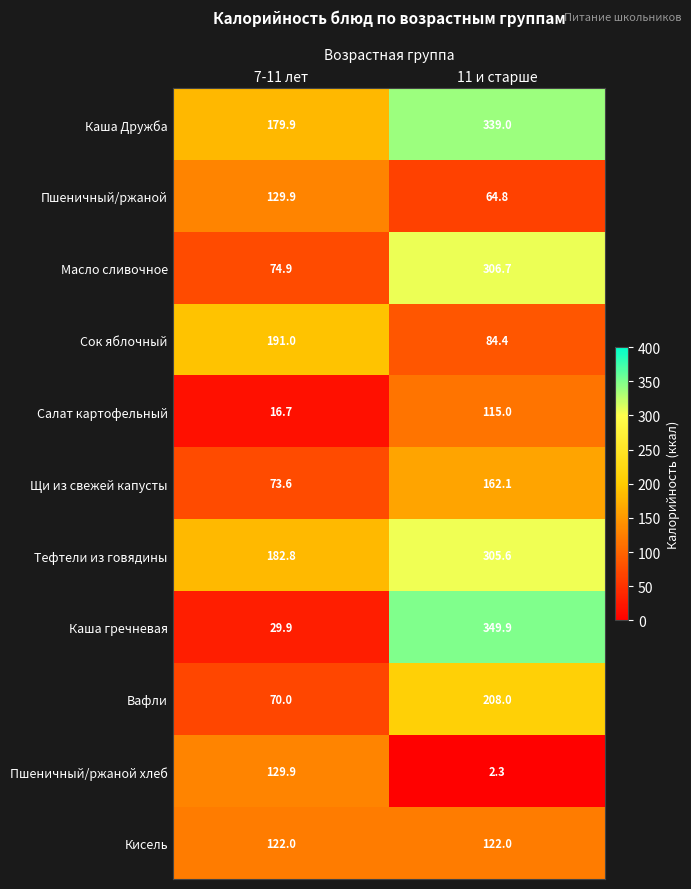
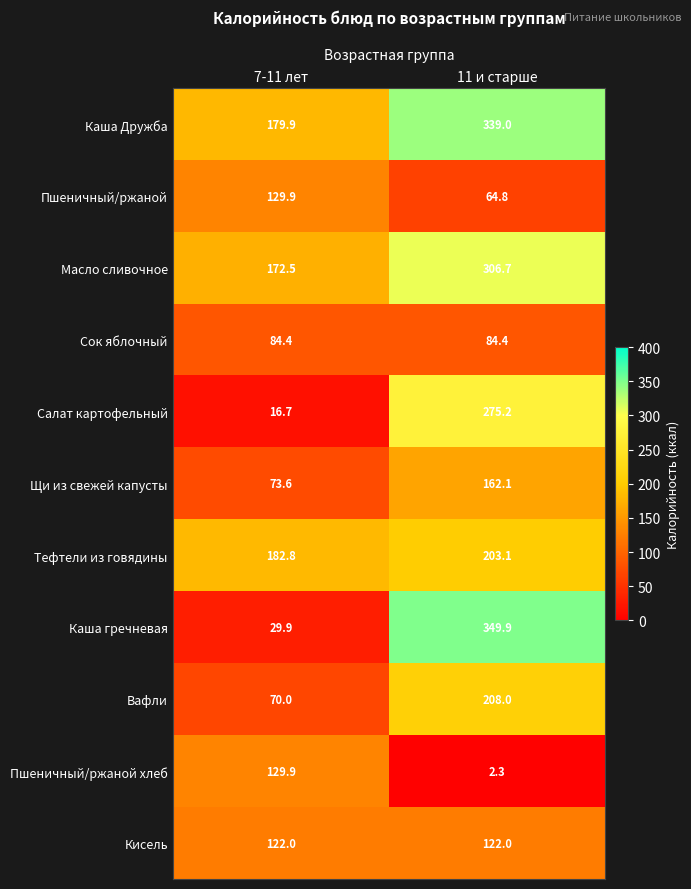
  {
    "Каша Дружба": {
      "7-11 лет": 179.9,
      "11 и старше": 339.0
    },
    "Пшеничный/ржаной": {
      "7-11 лет": 129.9,
      "11 и старше": 64.8
    },
    "Масло сливочное": {
-     "7-11 лет": 74.9,
+     "7-11 лет": 172.5,
      "11 и старше": 306.7
    },
    "Сок яблочный": {
-     "7-11 лет": 191.0,
+     "7-11 лет": 84.4,
      "11 и старше": 84.4
    },
    "Салат картофельный": {
      "7-11 лет": 16.7,
-     "11 и старше": 115.0
+     "11 и старше": 275.2
    },
    "Щи из свежей капусты": {
      "7-11 лет": 73.6,
      "11 и старше": 162.1
    },
    "Тефтели из говядины": {
      "7-11 лет": 182.8,
-     "11 и старше": 305.6
+     "11 и старше": 203.1
    },
    "Каша гречневая": {
      "7-11 лет": 29.9,
      "11 и старше": 349.9
    },
    "Вафли": {
      "7-11 лет": 70.0,
      "11 и старше": 208.0
    },
    "Пшеничный/ржаной хлеб": {
      "7-11 лет": 129.9,
      "11 и старше": 2.3
    },
    "Кисель": {
      "7-11 лет": 122.0,
      "11 и старше": 122.0
    }
  }
